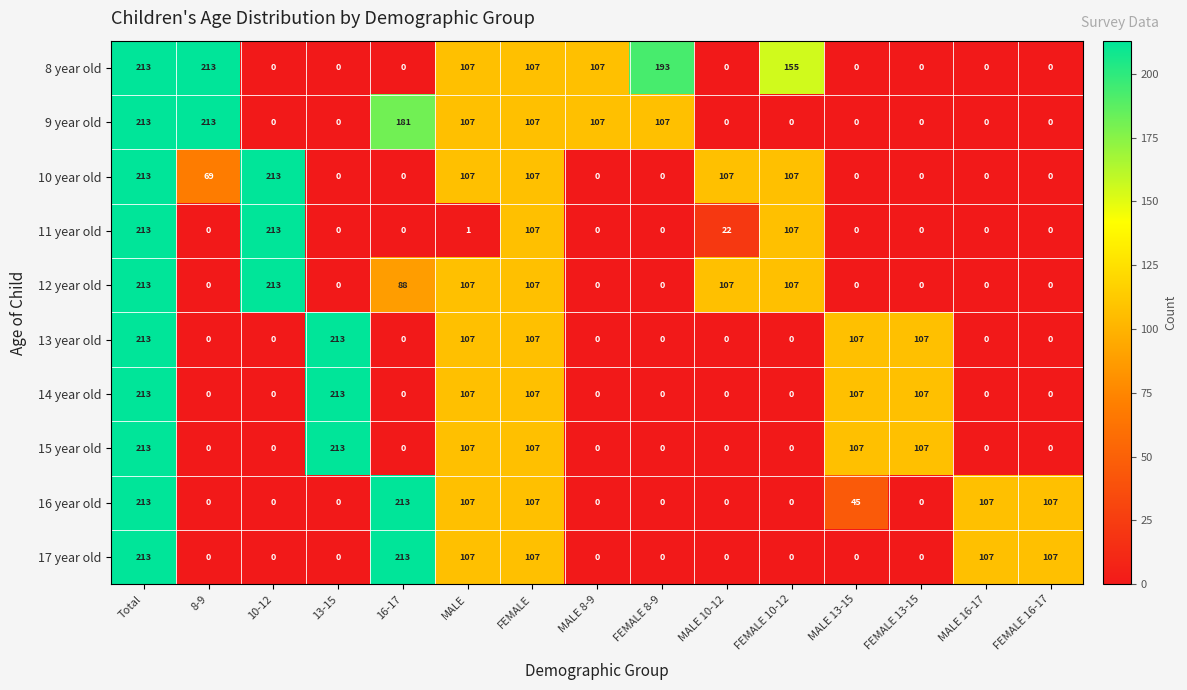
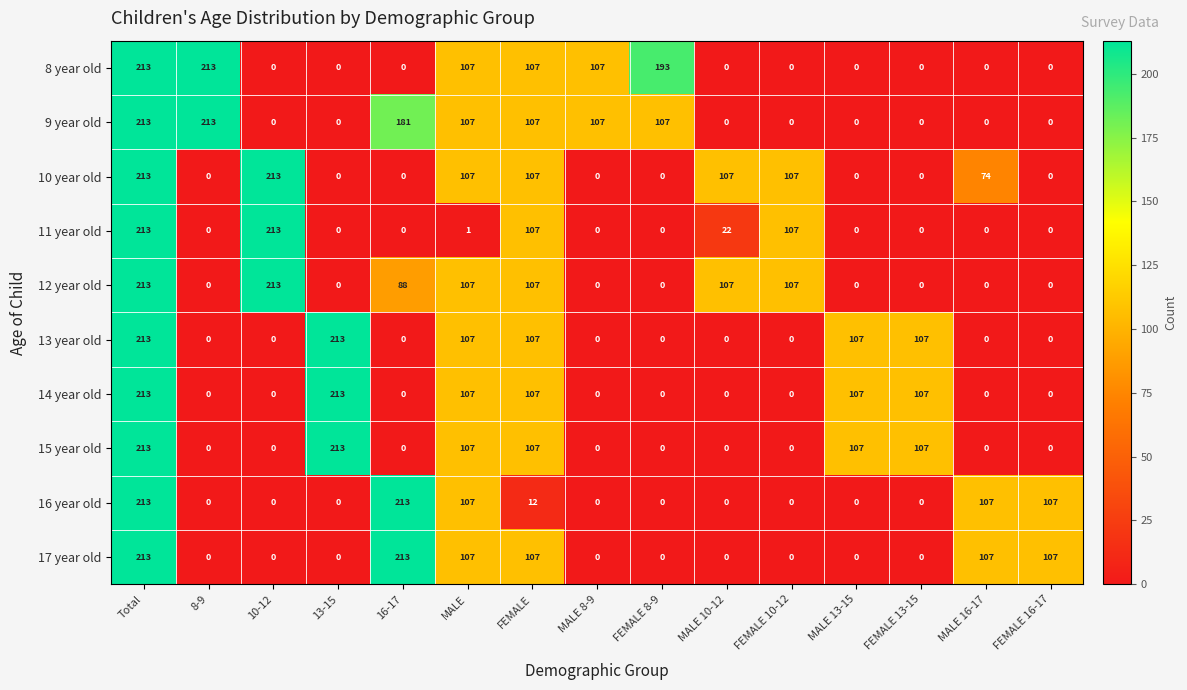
  {
    "8 year old": {
      "Total": 213,
      "8-9": 213,
      "10-12": 0,
      "13-15": 0,
      "16-17": 0,
      "MALE": 107,
      "FEMALE": 107,
      "MALE 8-9": 107,
      "FEMALE 8-9": 193,
      "MALE 10-12": 0,
-     "FEMALE 10-12": 155,
+     "FEMALE 10-12": 0,
      "MALE 13-15": 0,
      "FEMALE 13-15": 0,
      "MALE 16-17": 0,
      "FEMALE 16-17": 0
    },
    "9 year old": {
      "Total": 213,
      "8-9": 213,
      "10-12": 0,
      "13-15": 0,
      "16-17": 181,
      "MALE": 107,
      "FEMALE": 107,
      "MALE 8-9": 107,
      "FEMALE 8-9": 107,
      "MALE 10-12": 0,
      "FEMALE 10-12": 0,
      "MALE 13-15": 0,
      "FEMALE 13-15": 0,
      "MALE 16-17": 0,
      "FEMALE 16-17": 0
    },
    "10 year old": {
      "Total": 213,
-     "8-9": 69,
+     "8-9": 0,
      "10-12": 213,
      "13-15": 0,
      "16-17": 0,
      "MALE": 107,
      "FEMALE": 107,
      "MALE 8-9": 0,
      "FEMALE 8-9": 0,
      "MALE 10-12": 107,
      "FEMALE 10-12": 107,
      "MALE 13-15": 0,
      "FEMALE 13-15": 0,
-     "MALE 16-17": 0,
+     "MALE 16-17": 74,
      "FEMALE 16-17": 0
    },
    "11 year old": {
      "Total": 213,
      "8-9": 0,
      "10-12": 213,
      "13-15": 0,
      "16-17": 0,
      "MALE": 1,
      "FEMALE": 107,
      "MALE 8-9": 0,
      "FEMALE 8-9": 0,
      "MALE 10-12": 22,
      "FEMALE 10-12": 107,
      "MALE 13-15": 0,
      "FEMALE 13-15": 0,
      "MALE 16-17": 0,
      "FEMALE 16-17": 0
    },
    "12 year old": {
      "Total": 213,
      "8-9": 0,
      "10-12": 213,
      "13-15": 0,
      "16-17": 88,
      "MALE": 107,
      "FEMALE": 107,
      "MALE 8-9": 0,
      "FEMALE 8-9": 0,
      "MALE 10-12": 107,
      "FEMALE 10-12": 107,
      "MALE 13-15": 0,
      "FEMALE 13-15": 0,
      "MALE 16-17": 0,
      "FEMALE 16-17": 0
    },
    "13 year old": {
      "Total": 213,
      "8-9": 0,
      "10-12": 0,
      "13-15": 213,
      "16-17": 0,
      "MALE": 107,
      "FEMALE": 107,
      "MALE 8-9": 0,
      "FEMALE 8-9": 0,
      "MALE 10-12": 0,
      "FEMALE 10-12": 0,
      "MALE 13-15": 107,
      "FEMALE 13-15": 107,
      "MALE 16-17": 0,
      "FEMALE 16-17": 0
    },
    "14 year old": {
      "Total": 213,
      "8-9": 0,
      "10-12": 0,
      "13-15": 213,
      "16-17": 0,
      "MALE": 107,
      "FEMALE": 107,
      "MALE 8-9": 0,
      "FEMALE 8-9": 0,
      "MALE 10-12": 0,
      "FEMALE 10-12": 0,
      "MALE 13-15": 107,
      "FEMALE 13-15": 107,
      "MALE 16-17": 0,
      "FEMALE 16-17": 0
    },
    "15 year old": {
      "Total": 213,
      "8-9": 0,
      "10-12": 0,
      "13-15": 213,
      "16-17": 0,
      "MALE": 107,
      "FEMALE": 107,
      "MALE 8-9": 0,
      "FEMALE 8-9": 0,
      "MALE 10-12": 0,
      "FEMALE 10-12": 0,
      "MALE 13-15": 107,
      "FEMALE 13-15": 107,
      "MALE 16-17": 0,
      "FEMALE 16-17": 0
    },
    "16 year old": {
      "Total": 213,
      "8-9": 0,
      "10-12": 0,
      "13-15": 0,
      "16-17": 213,
      "MALE": 107,
-     "FEMALE": 107,
+     "FEMALE": 12,
      "MALE 8-9": 0,
      "FEMALE 8-9": 0,
      "MALE 10-12": 0,
      "FEMALE 10-12": 0,
-     "MALE 13-15": 45,
+     "MALE 13-15": 0,
      "FEMALE 13-15": 0,
      "MALE 16-17": 107,
      "FEMALE 16-17": 107
    },
    "17 year old": {
      "Total": 213,
      "8-9": 0,
      "10-12": 0,
      "13-15": 0,
      "16-17": 213,
      "MALE": 107,
      "FEMALE": 107,
      "MALE 8-9": 0,
      "FEMALE 8-9": 0,
      "MALE 10-12": 0,
      "FEMALE 10-12": 0,
      "MALE 13-15": 0,
      "FEMALE 13-15": 0,
      "MALE 16-17": 107,
      "FEMALE 16-17": 107
    }
  }
